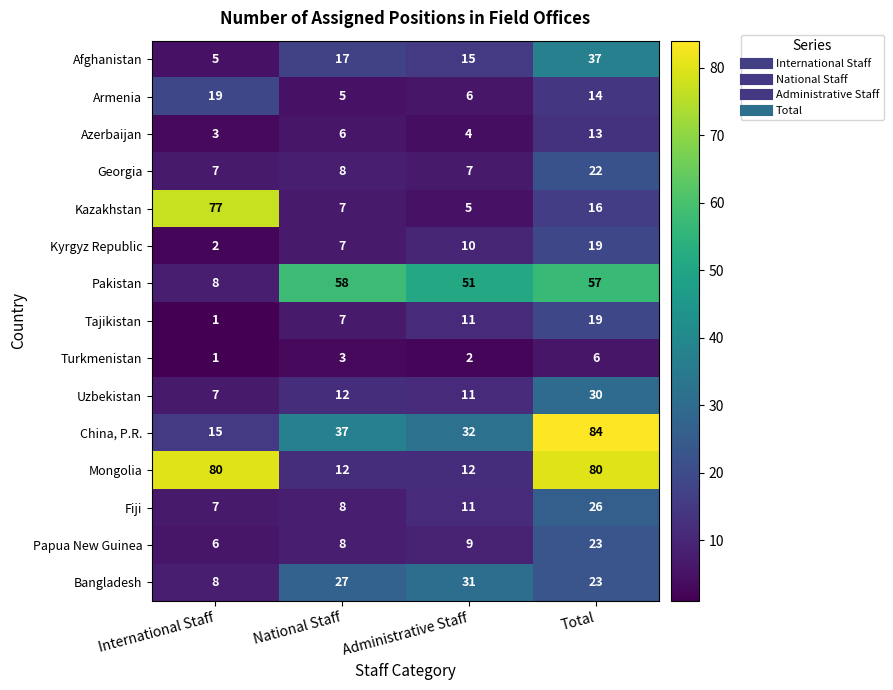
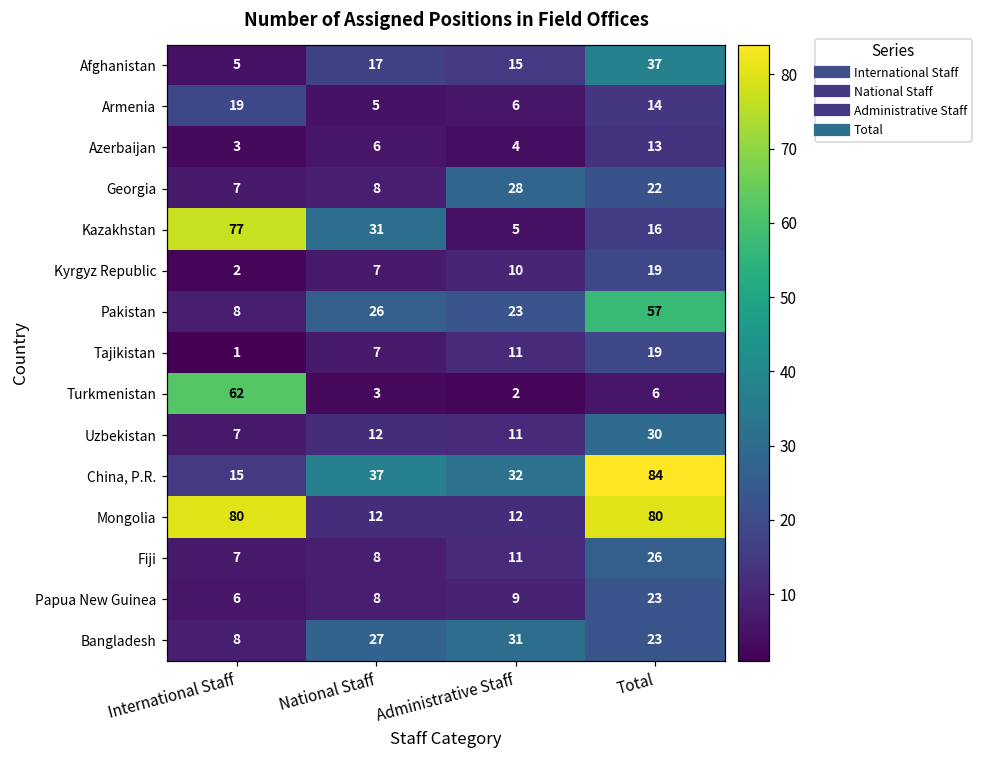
  {
    "Afghanistan": {
      "International Staff": 5,
      "National Staff": 17,
      "Administrative Staff": 15,
      "Total": 37
    },
    "Armenia": {
      "International Staff": 19,
      "National Staff": 5,
      "Administrative Staff": 6,
      "Total": 14
    },
    "Azerbaijan": {
      "International Staff": 3,
      "National Staff": 6,
      "Administrative Staff": 4,
      "Total": 13
    },
    "Georgia": {
      "International Staff": 7,
      "National Staff": 8,
-     "Administrative Staff": 7,
+     "Administrative Staff": 28,
      "Total": 22
    },
    "Kazakhstan": {
      "International Staff": 77,
-     "National Staff": 7,
+     "National Staff": 31,
      "Administrative Staff": 5,
      "Total": 16
    },
    "Kyrgyz Republic": {
      "International Staff": 2,
      "National Staff": 7,
      "Administrative Staff": 10,
      "Total": 19
    },
    "Pakistan": {
      "International Staff": 8,
-     "National Staff": 58,
-     "Administrative Staff": 51,
+     "National Staff": 26,
+     "Administrative Staff": 23,
      "Total": 57
    },
    "Tajikistan": {
      "International Staff": 1,
      "National Staff": 7,
      "Administrative Staff": 11,
      "Total": 19
    },
    "Turkmenistan": {
-     "International Staff": 1,
+     "International Staff": 62,
      "National Staff": 3,
      "Administrative Staff": 2,
      "Total": 6
    },
    "Uzbekistan": {
      "International Staff": 7,
      "National Staff": 12,
      "Administrative Staff": 11,
      "Total": 30
    },
    "China, P.R.": {
      "International Staff": 15,
      "National Staff": 37,
      "Administrative Staff": 32,
      "Total": 84
    },
    "Mongolia": {
      "International Staff": 80,
      "National Staff": 12,
      "Administrative Staff": 12,
      "Total": 80
    },
    "Fiji": {
      "International Staff": 7,
      "National Staff": 8,
      "Administrative Staff": 11,
      "Total": 26
    },
    "Papua New Guinea": {
      "International Staff": 6,
      "National Staff": 8,
      "Administrative Staff": 9,
      "Total": 23
    },
    "Bangladesh": {
      "International Staff": 8,
      "National Staff": 27,
      "Administrative Staff": 31,
      "Total": 23
    }
  }
